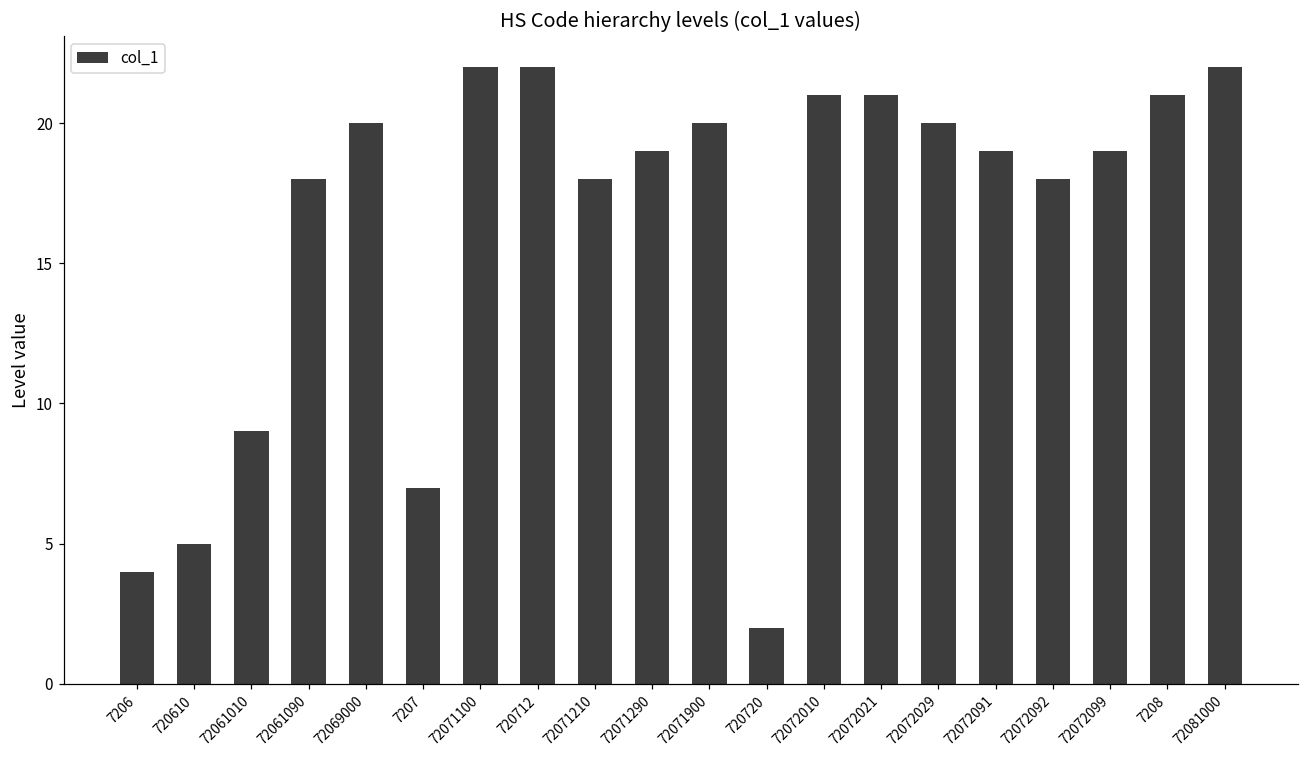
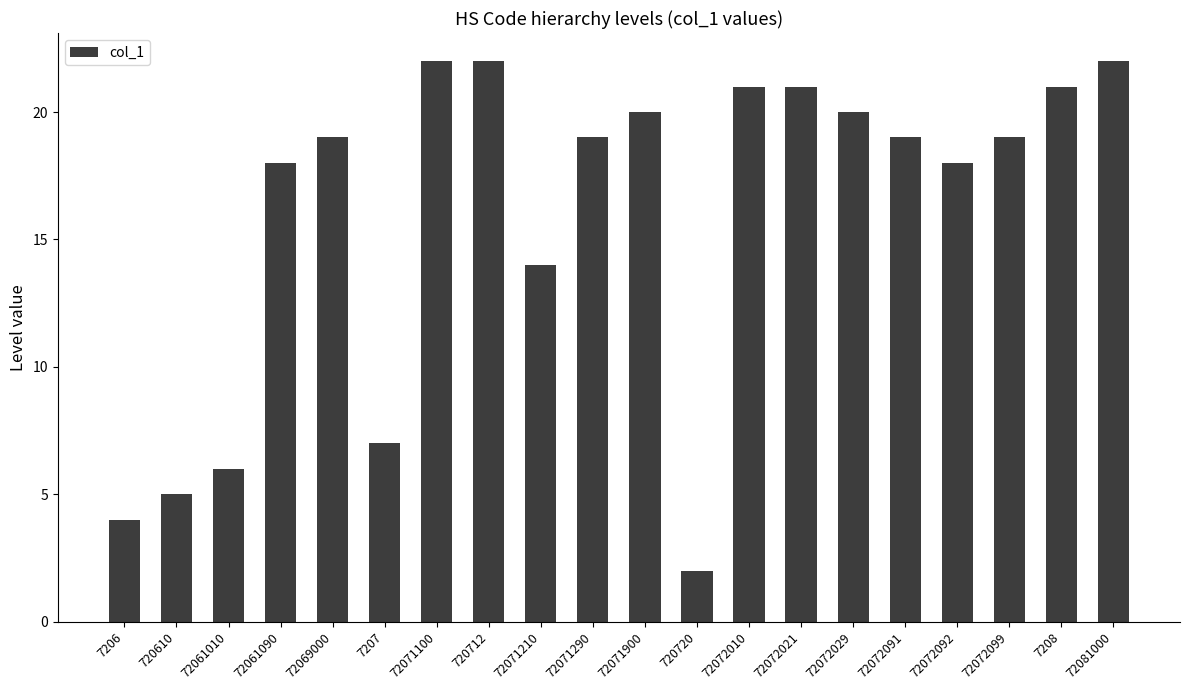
  {
    "7206": 4,
    "720610": 5,
-   "72061010": 9,
+   "72061010": 6,
    "72061090": 18,
-   "72069000": 20,
+   "72069000": 19,
    "7207": 7,
    "72071100": 22,
    "720712": 22,
-   "72071210": 18,
+   "72071210": 14,
    "72071290": 19,
    "72071900": 20,
    "720720": 2,
    "72072010": 21,
    "72072021": 21,
    "72072029": 20,
    "72072091": 19,
    "72072092": 18,
    "72072099": 19,
    "7208": 21,
    "72081000": 22
  }
